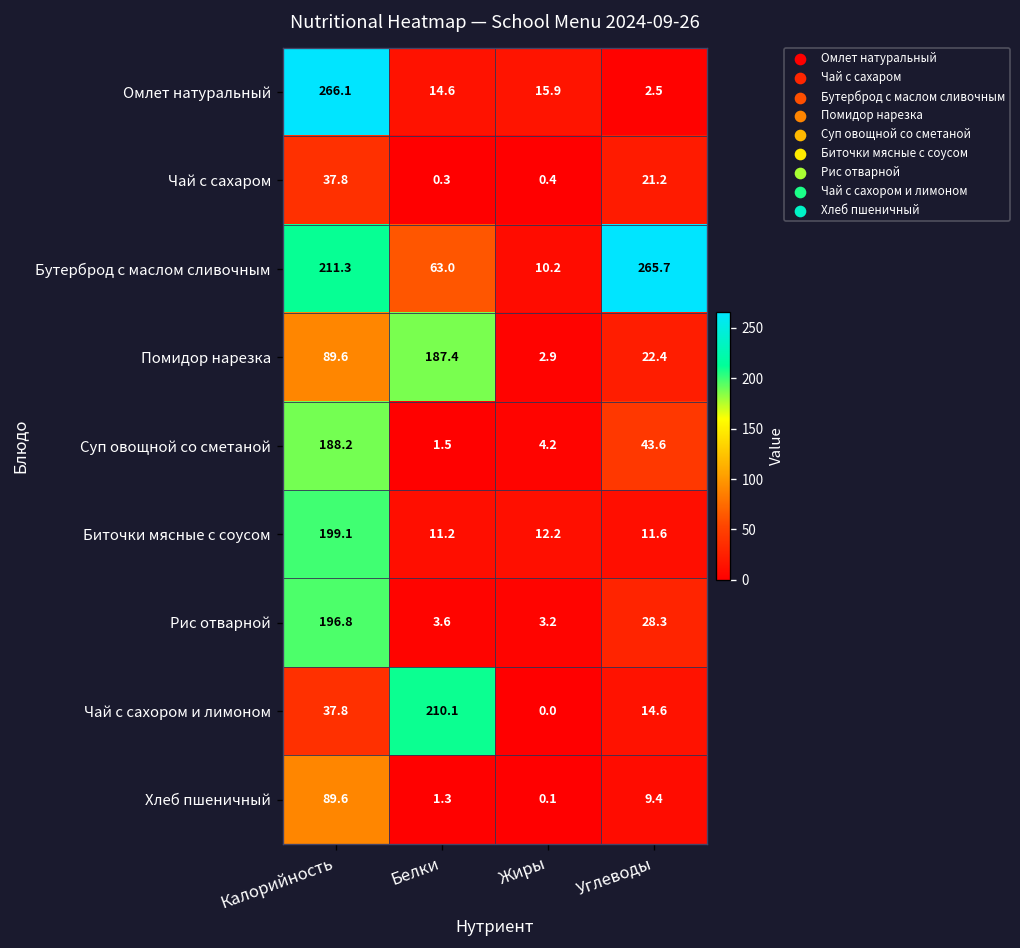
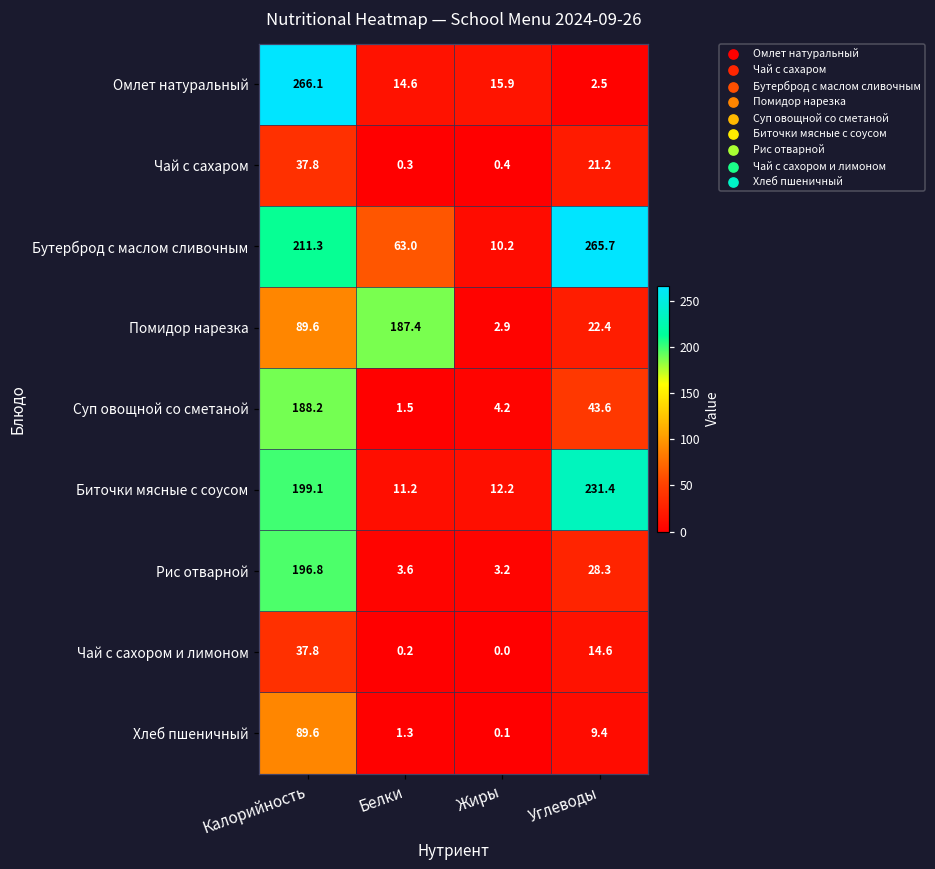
  {
    "Омлет натуральный": {
      "Калорийность": 266.1,
      "Белки": 14.6,
      "Жиры": 15.9,
      "Углеводы": 2.5
    },
    "Чай с сахаром": {
      "Калорийность": 37.8,
      "Белки": 0.3,
      "Жиры": 0.4,
      "Углеводы": 21.2
    },
    "Бутерброд с маслом сливочным": {
      "Калорийность": 211.3,
      "Белки": 63.0,
      "Жиры": 10.2,
      "Углеводы": 265.7
    },
    "Помидор нарезка": {
      "Калорийность": 89.6,
      "Белки": 187.4,
      "Жиры": 2.9,
      "Углеводы": 22.4
    },
    "Суп овощной со сметаной": {
      "Калорийность": 188.2,
      "Белки": 1.5,
      "Жиры": 4.2,
      "Углеводы": 43.6
    },
    "Биточки мясные с соусом": {
      "Калорийность": 199.1,
      "Белки": 11.2,
      "Жиры": 12.2,
-     "Углеводы": 11.6
+     "Углеводы": 231.4
    },
    "Рис отварной": {
      "Калорийность": 196.8,
      "Белки": 3.6,
      "Жиры": 3.2,
      "Углеводы": 28.3
    },
    "Чай с сахором и лимоном": {
      "Калорийность": 37.8,
-     "Белки": 210.1,
+     "Белки": 0.2,
      "Жиры": 0.0,
      "Углеводы": 14.6
    },
    "Хлеб пшеничный": {
      "Калорийность": 89.6,
      "Белки": 1.3,
      "Жиры": 0.1,
      "Углеводы": 9.4
    }
  }
